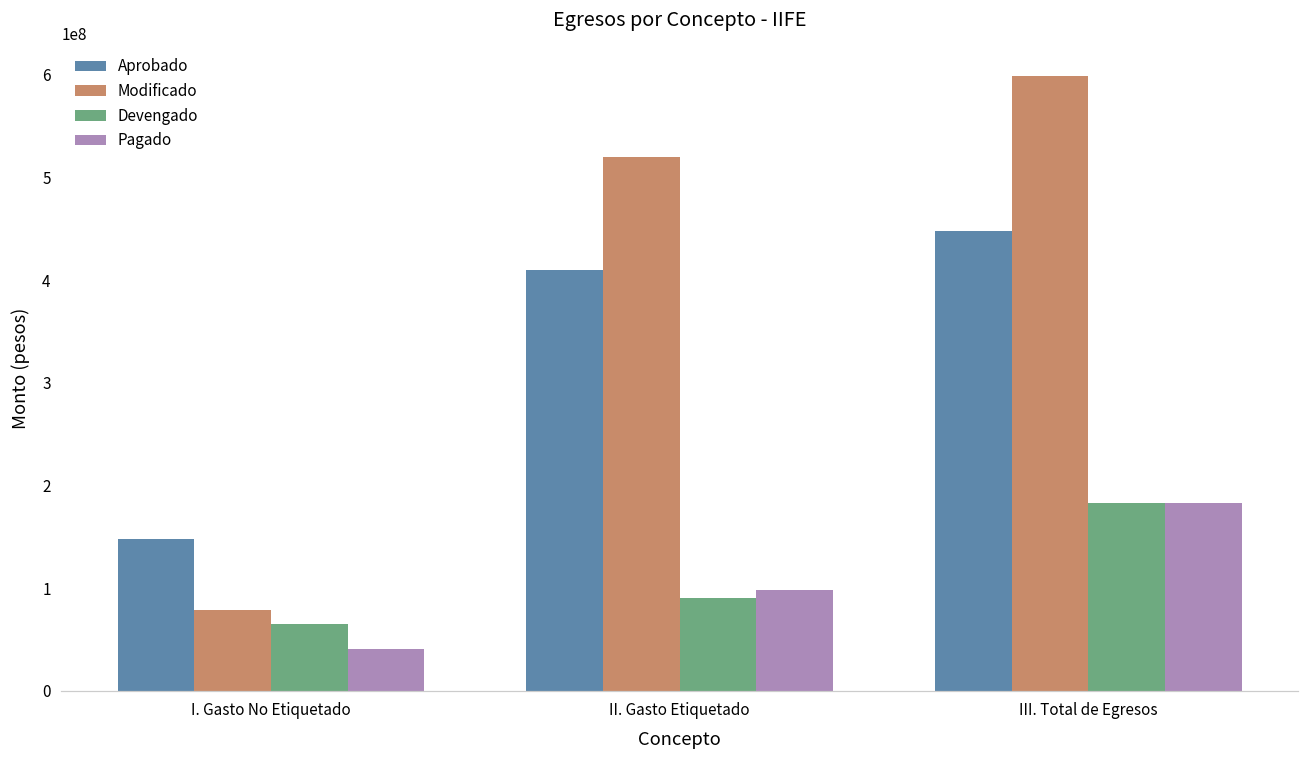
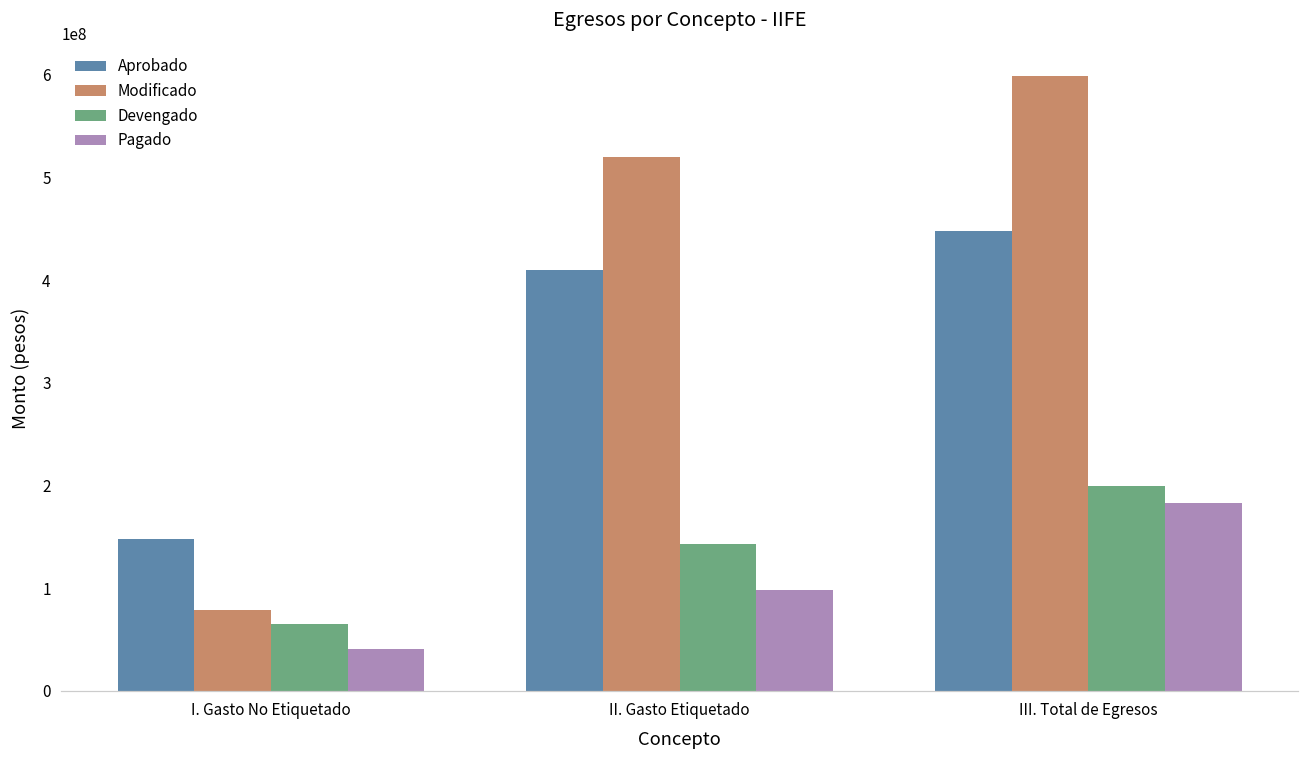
  {
    "Aprobado": {
      "I. Gasto No Etiquetado": 150000000,
      "II. Gasto Etiquetado": 410000000,
      "III. Total de Egresos": 450000000
    },
    "Modificado": {
      "I. Gasto No Etiquetado": 80000000,
      "II. Gasto Etiquetado": 520000000,
      "III. Total de Egresos": 600000000
    },
    "Devengado": {
      "I. Gasto No Etiquetado": 70000000,
-     "II. Gasto Etiquetado": 90000000,
-     "III. Total de Egresos": 180000000
+     "II. Gasto Etiquetado": 140000000,
+     "III. Total de Egresos": 200000000
    },
    "Pagado": {
      "I. Gasto No Etiquetado": 40000000,
      "II. Gasto Etiquetado": 100000000,
      "III. Total de Egresos": 180000000
    }
  }
